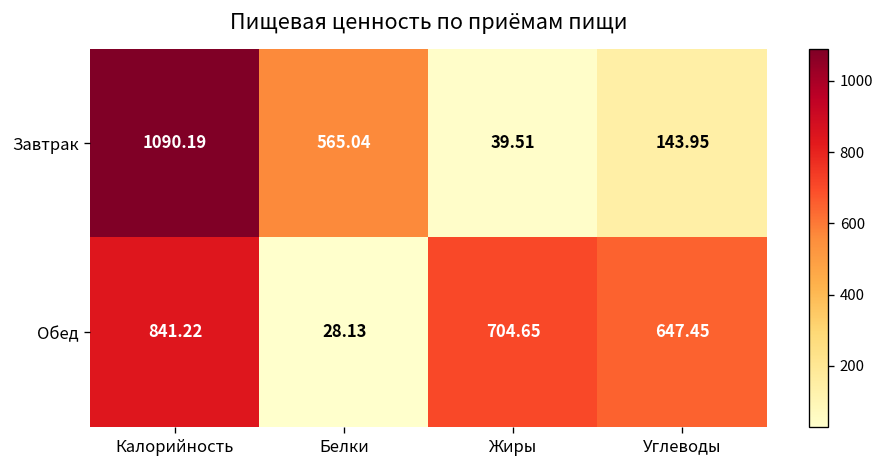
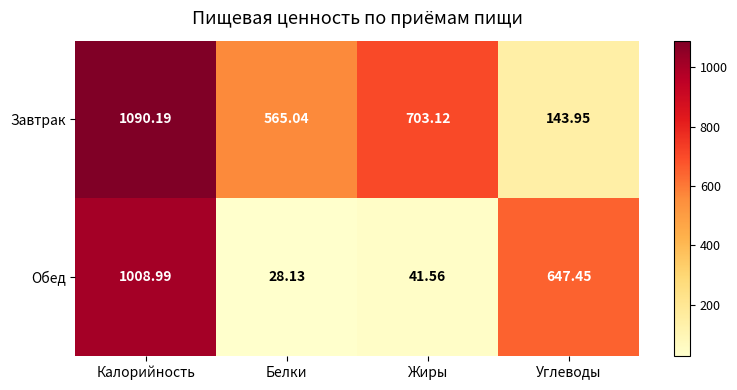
  {
    "Завтрак": {
      "Калорийность": 1090.19,
      "Белки": 565.04,
-     "Жиры": 39.51,
+     "Жиры": 703.12,
      "Углеводы": 143.95
    },
    "Обед": {
-     "Калорийность": 841.22,
+     "Калорийность": 1008.99,
      "Белки": 28.13,
-     "Жиры": 704.65,
+     "Жиры": 41.56,
      "Углеводы": 647.45
    }
  }
